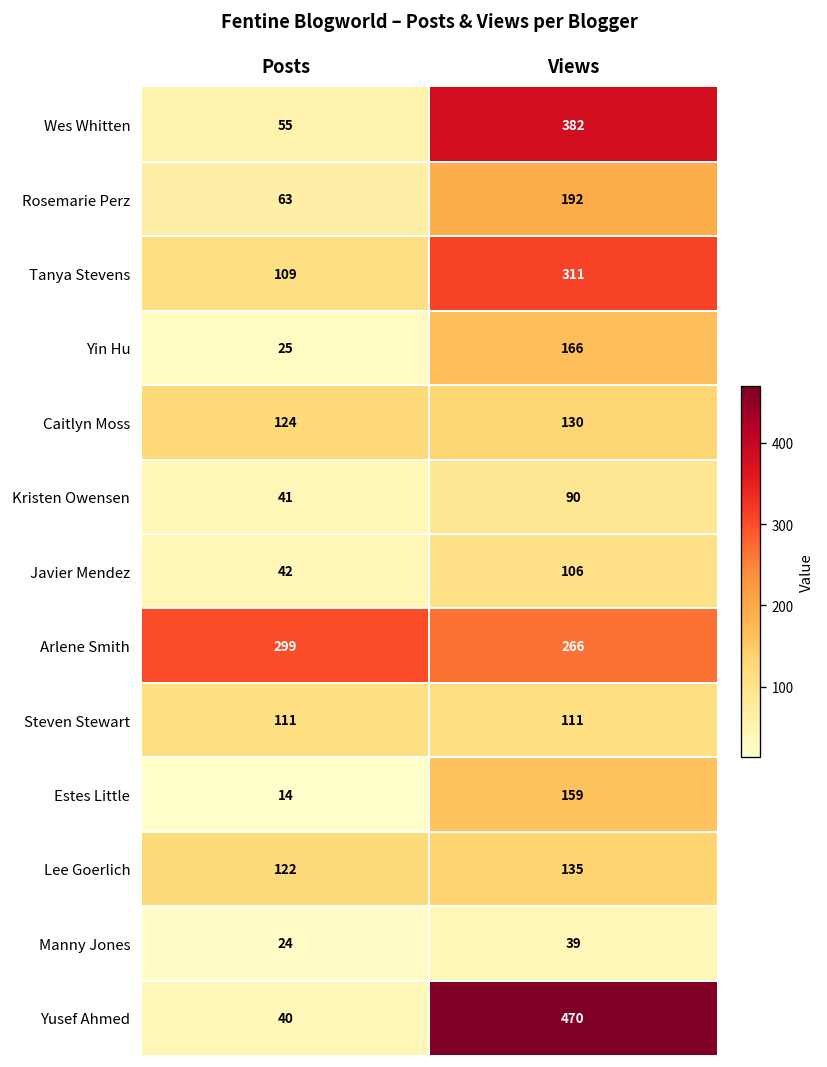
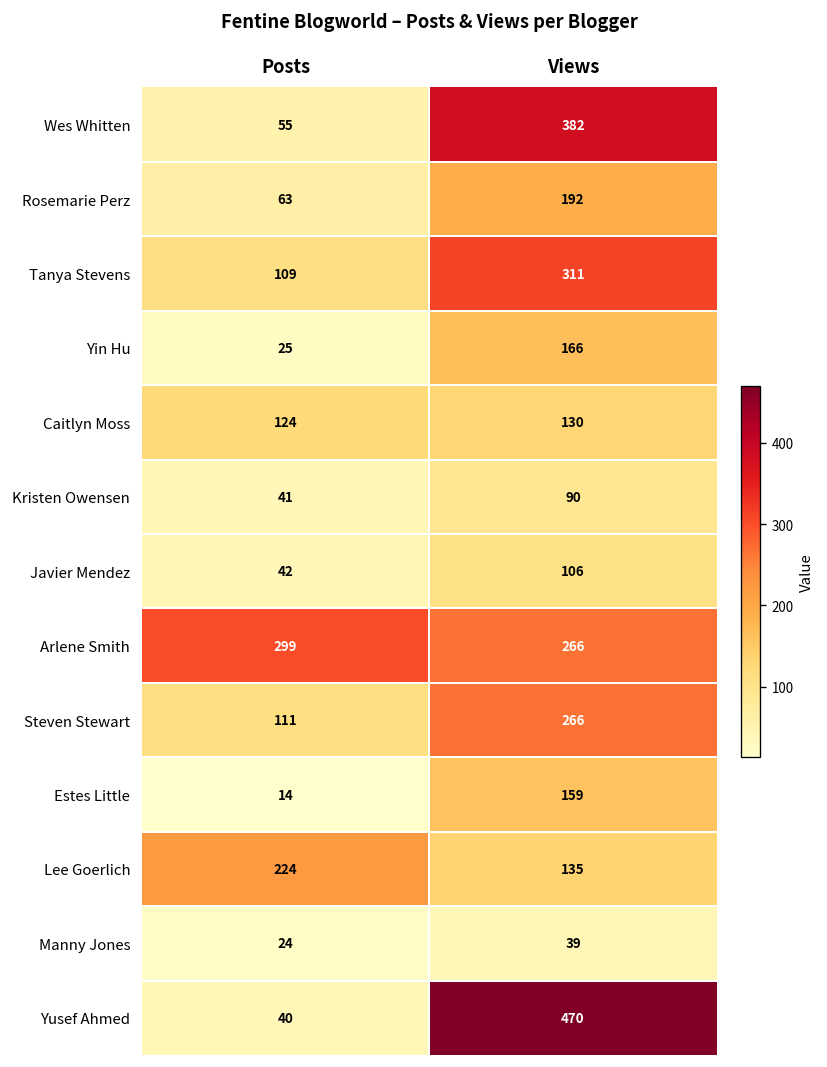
  {
    "Wes Whitten": {
      "Posts": 55,
      "Views": 382
    },
    "Rosemarie Perz": {
      "Posts": 63,
      "Views": 192
    },
    "Tanya Stevens": {
      "Posts": 109,
      "Views": 311
    },
    "Yin Hu": {
      "Posts": 25,
      "Views": 166
    },
    "Caitlyn Moss": {
      "Posts": 124,
      "Views": 130
    },
    "Kristen Owensen": {
      "Posts": 41,
      "Views": 90
    },
    "Javier Mendez": {
      "Posts": 42,
      "Views": 106
    },
    "Arlene Smith": {
      "Posts": 299,
      "Views": 266
    },
    "Steven Stewart": {
      "Posts": 111,
-     "Views": 111
+     "Views": 266
    },
    "Estes Little": {
      "Posts": 14,
      "Views": 159
    },
    "Lee Goerlich": {
-     "Posts": 122,
+     "Posts": 224,
      "Views": 135
    },
    "Manny Jones": {
      "Posts": 24,
      "Views": 39
    },
    "Yusef Ahmed": {
      "Posts": 40,
      "Views": 470
    }
  }
